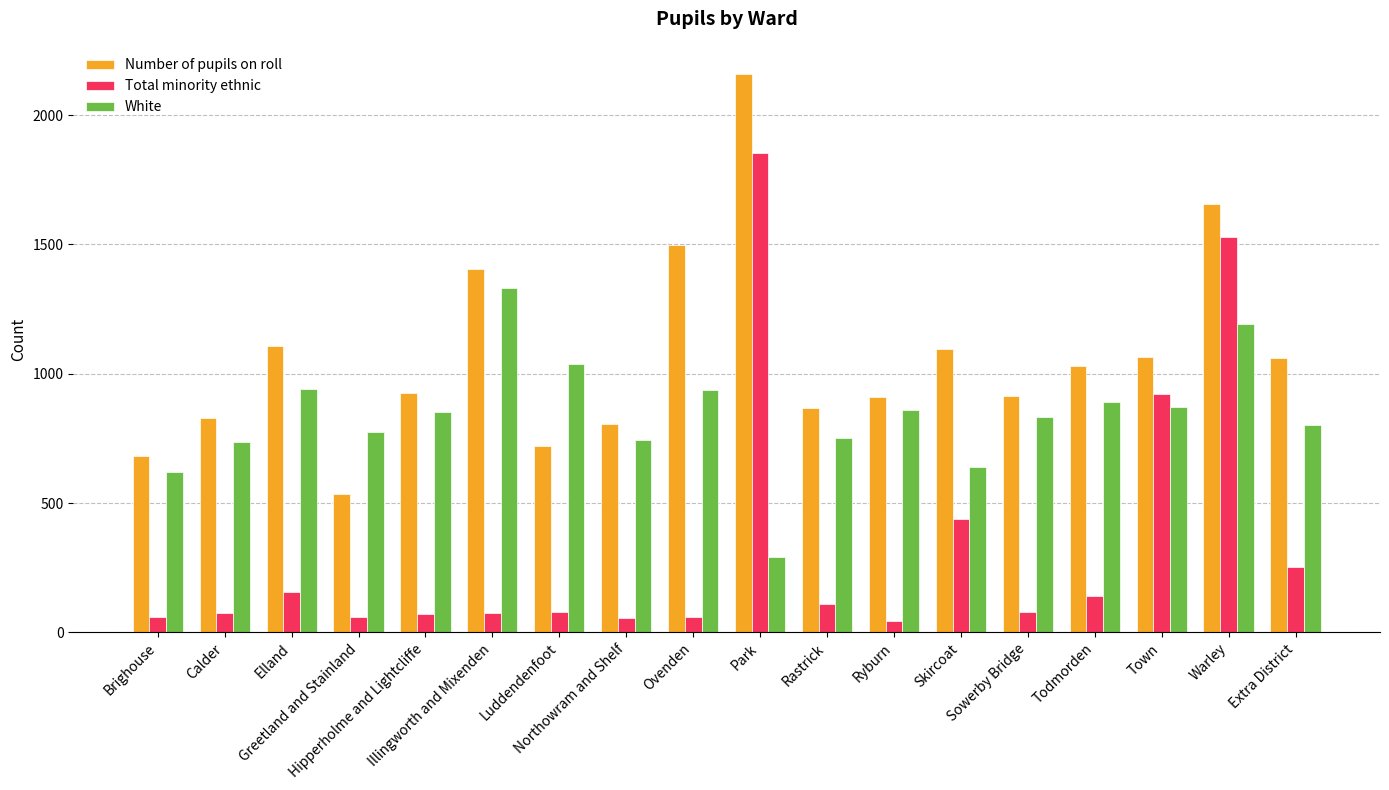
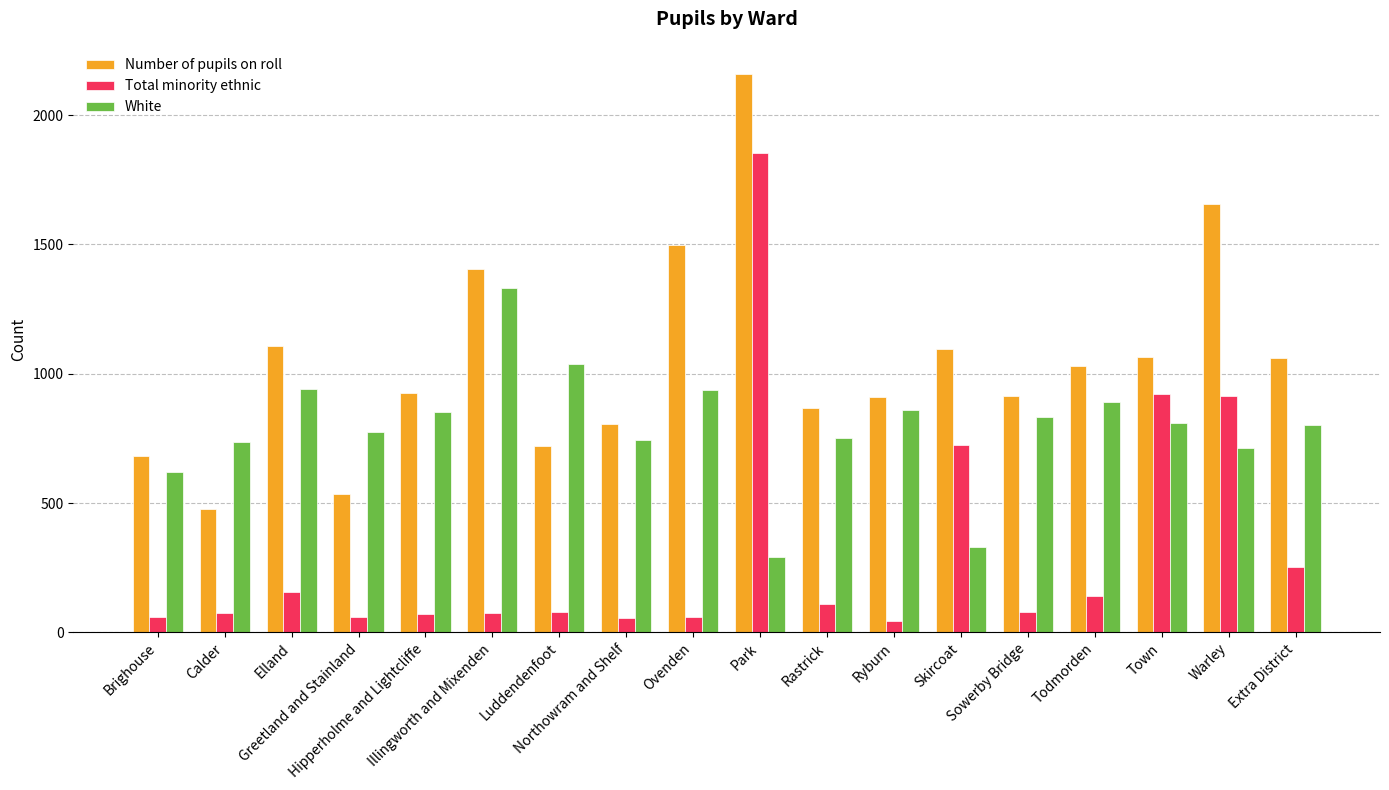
  {
    "Number of pupils on roll": {
      "Brighouse": 680,
-     "Calder": 830,
+     "Calder": 480,
      "Elland": 1110,
      "Greetland and Stainland": 530,
      "Hipperholme and Lightcliffe": 930,
      "Illingworth and Mixenden": 1410,
      "Luddendenfoot": 720,
      "Northowram and Shelf": 800,
      "Ovenden": 1500,
      "Park": 2160,
      "Rastrick": 870,
      "Ryburn": 910,
      "Skircoat": 1090,
      "Sowerby Bridge": 920,
      "Todmorden": 1030,
      "Town": 1060,
      "Warley": 1660,
      "Extra District": 1060
    },
    "Total minority ethnic": {
      "Brighouse": 60,
      "Calder": 80,
      "Elland": 160,
      "Greetland and Stainland": 60,
      "Hipperholme and Lightcliffe": 70,
      "Illingworth and Mixenden": 70,
      "Luddendenfoot": 80,
      "Northowram and Shelf": 60,
      "Ovenden": 60,
      "Park": 1850,
      "Rastrick": 110,
      "Ryburn": 40,
-     "Skircoat": 440,
+     "Skircoat": 720,
      "Sowerby Bridge": 80,
      "Todmorden": 140,
      "Town": 920,
-     "Warley": 1530,
+     "Warley": 910,
      "Extra District": 250
    },
    "White": {
      "Brighouse": 620,
      "Calder": 740,
      "Elland": 940,
      "Greetland and Stainland": 770,
      "Hipperholme and Lightcliffe": 850,
      "Illingworth and Mixenden": 1330,
      "Luddendenfoot": 1040,
      "Northowram and Shelf": 750,
      "Ovenden": 940,
      "Park": 290,
      "Rastrick": 750,
      "Ryburn": 860,
-     "Skircoat": 640,
+     "Skircoat": 330,
      "Sowerby Bridge": 830,
      "Todmorden": 890,
-     "Town": 870,
-     "Warley": 1190,
+     "Town": 810,
+     "Warley": 710,
      "Extra District": 800
    }
  }
